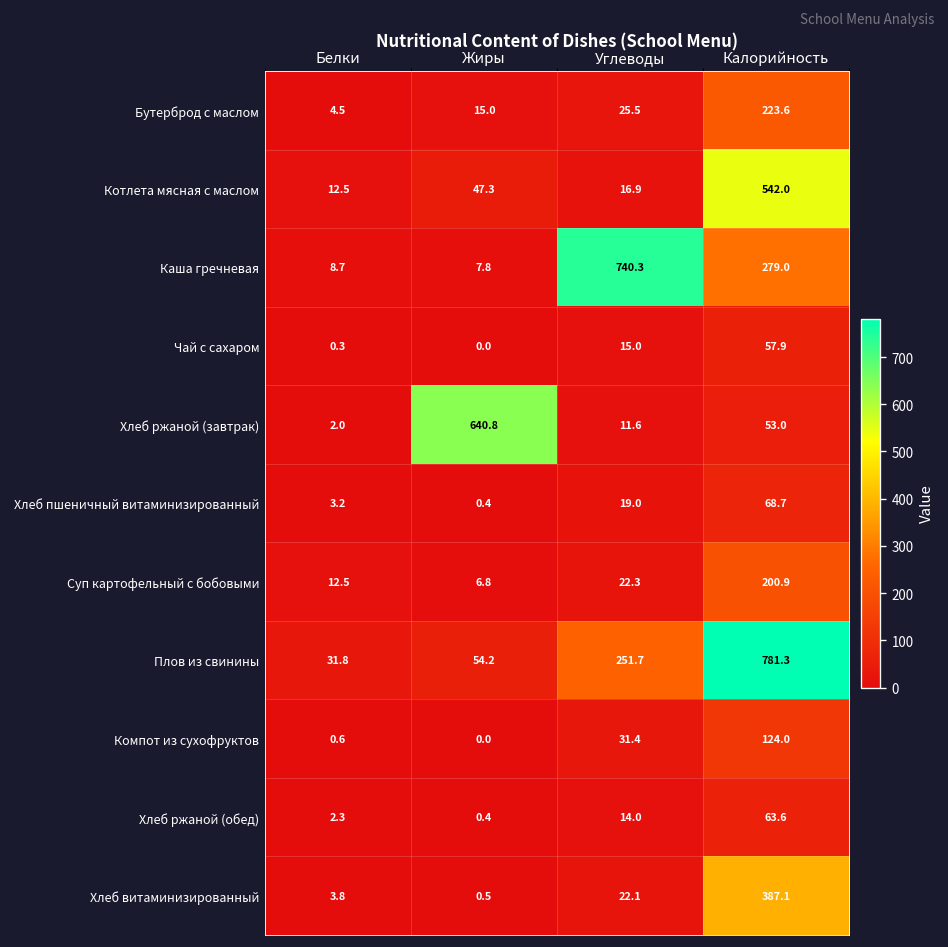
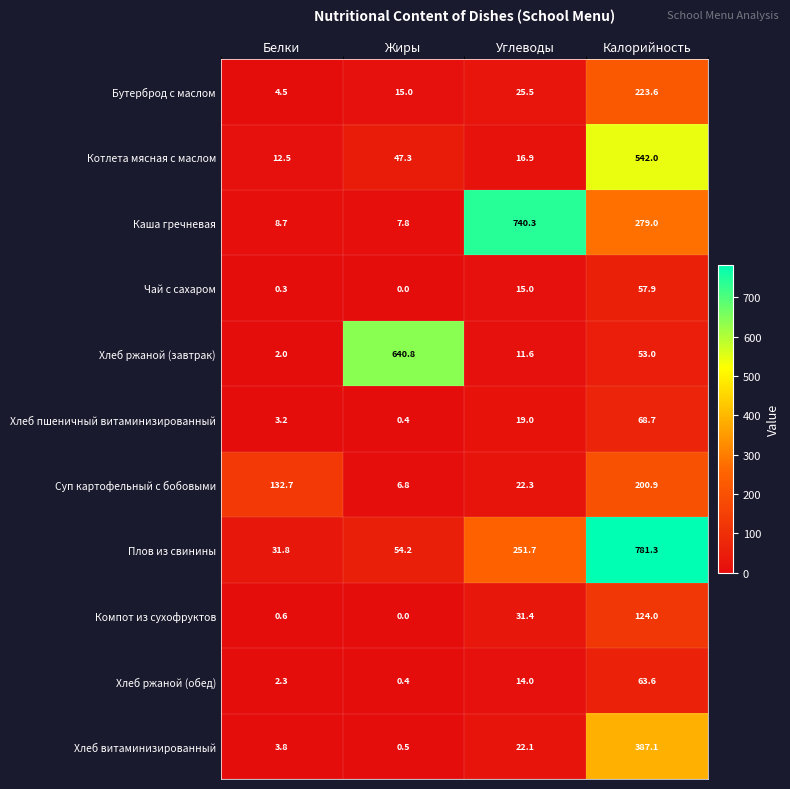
  {
    "Бутерброд с маслом": {
      "Белки": 4.5,
      "Жиры": 15.0,
      "Углеводы": 25.5,
      "Калорийность": 223.6
    },
    "Котлета мясная с маслом": {
      "Белки": 12.5,
      "Жиры": 47.3,
      "Углеводы": 16.9,
      "Калорийность": 542.0
    },
    "Каша гречневая": {
      "Белки": 8.7,
      "Жиры": 7.8,
      "Углеводы": 740.3,
      "Калорийность": 279.0
    },
    "Чай с сахаром": {
      "Белки": 0.3,
      "Жиры": 0.0,
      "Углеводы": 15.0,
      "Калорийность": 57.9
    },
    "Хлеб ржаной (завтрак)": {
      "Белки": 2.0,
      "Жиры": 640.8,
      "Углеводы": 11.6,
      "Калорийность": 53.0
    },
    "Хлеб пшеничный витаминизированный": {
      "Белки": 3.2,
      "Жиры": 0.4,
      "Углеводы": 19.0,
      "Калорийность": 68.7
    },
    "Суп картофельный с бобовыми": {
-     "Белки": 12.5,
+     "Белки": 132.7,
      "Жиры": 6.8,
      "Углеводы": 22.3,
      "Калорийность": 200.9
    },
    "Плов из свинины": {
      "Белки": 31.8,
      "Жиры": 54.2,
      "Углеводы": 251.7,
      "Калорийность": 781.3
    },
    "Компот из сухофруктов": {
      "Белки": 0.6,
      "Жиры": 0.0,
      "Углеводы": 31.4,
      "Калорийность": 124.0
    },
    "Хлеб ржаной (обед)": {
      "Белки": 2.3,
      "Жиры": 0.4,
      "Углеводы": 14.0,
      "Калорийность": 63.6
    },
    "Хлеб витаминизированный": {
      "Белки": 3.8,
      "Жиры": 0.5,
      "Углеводы": 22.1,
      "Калорийность": 387.1
    }
  }
